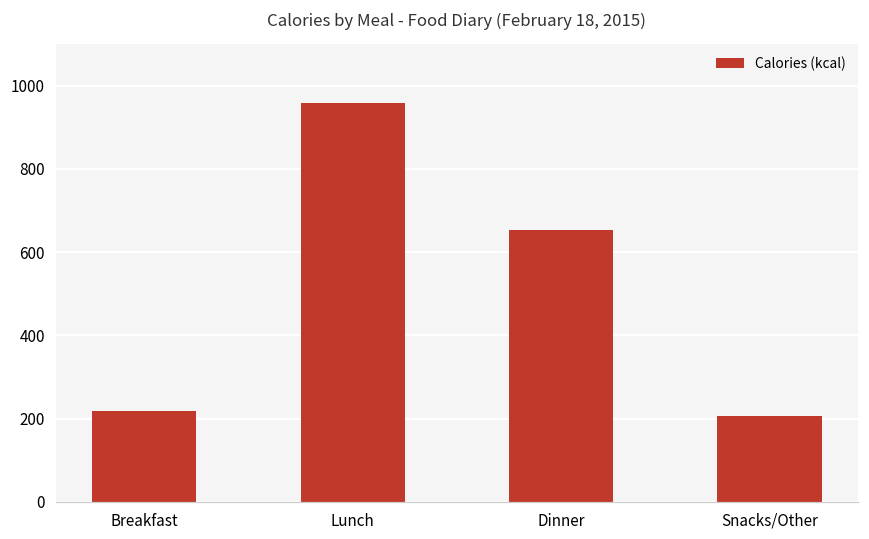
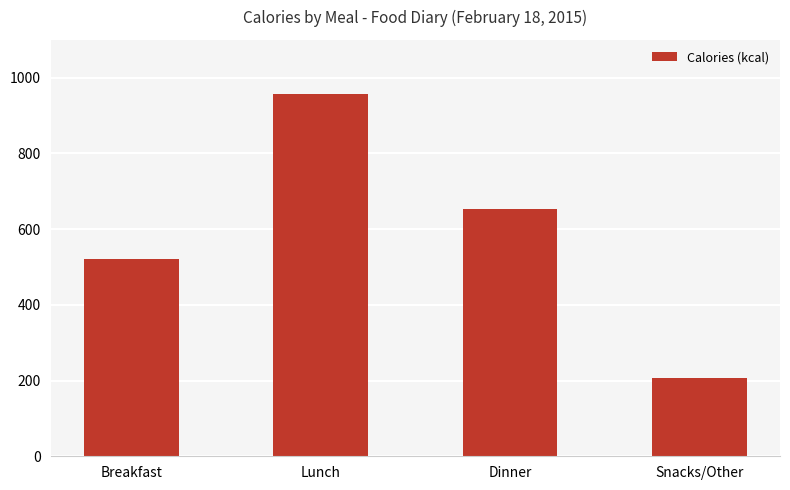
  {
-   "Breakfast": 220,
+   "Breakfast": 520,
    "Lunch": 960,
    "Dinner": 650,
    "Snacks/Other": 210
  }
